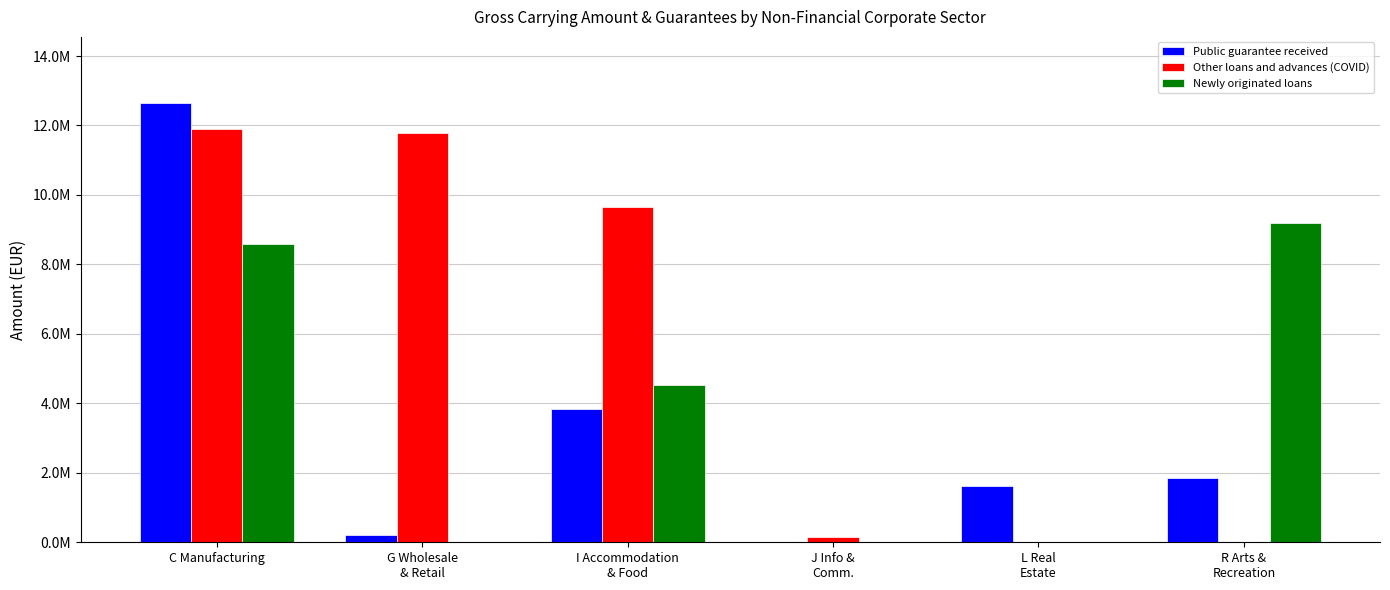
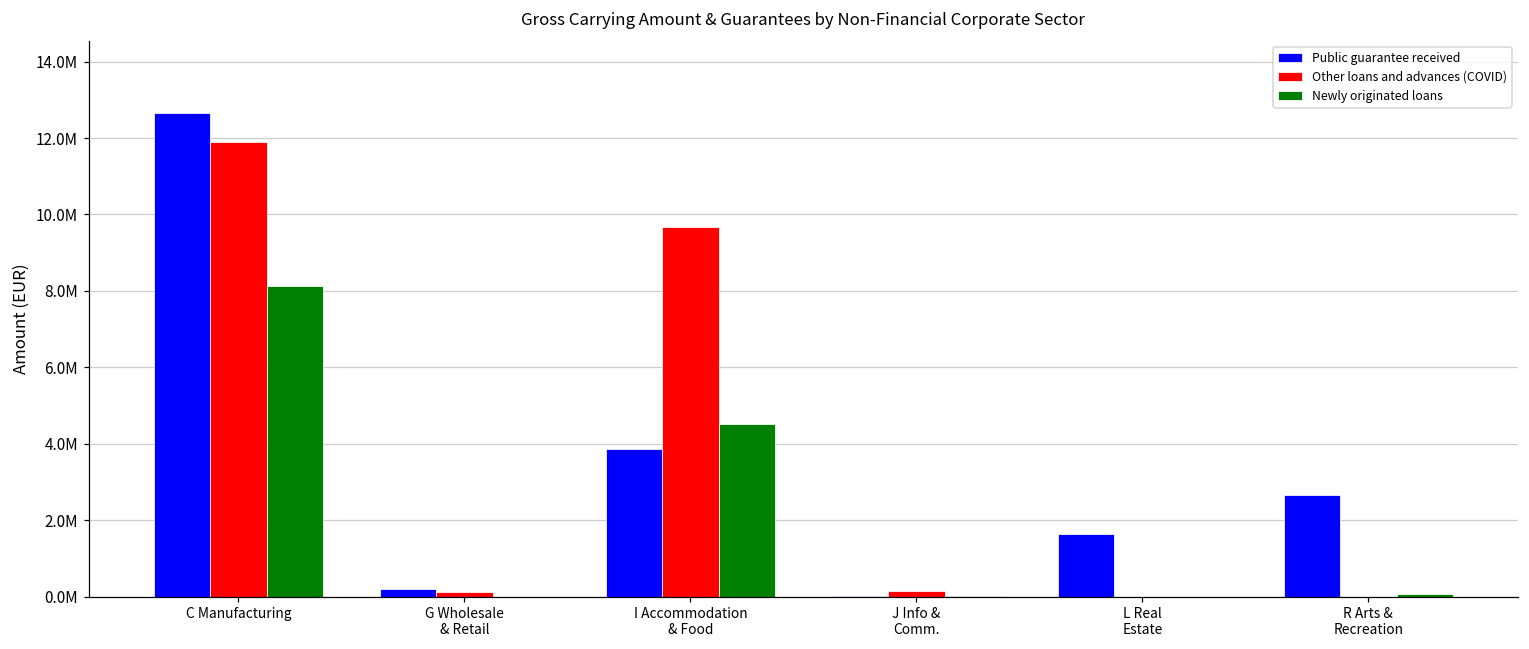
  {
    "Public guarantee received": {
      "C Manufacturing": 12700000,
      "G Wholesale & Retail": 200000,
      "I Accommodation & Food": 3800000,
      "L Real Estate": 1600000,
-     "R Arts & Recreation": 1900000
+     "R Arts & Recreation": 2700000
    },
    "Other loans and advances (COVID)": {
      "C Manufacturing": 11900000,
-     "G Wholesale & Retail": 11800000,
+     "G Wholesale & Retail": 100000,
      "I Accommodation & Food": 9700000,
      "J Info & Comm.": 100000,
      "L Real Estate": 0,
      "R Arts & Recreation": 0
    },
    "Newly originated loans": {
-     "C Manufacturing": 8600000,
+     "C Manufacturing": 8100000,
      "G Wholesale & Retail": 0,
      "I Accommodation & Food": 4500000,
      "L Real Estate": 0,
-     "R Arts & Recreation": 9200000
+     "R Arts & Recreation": 100000
    }
  }
